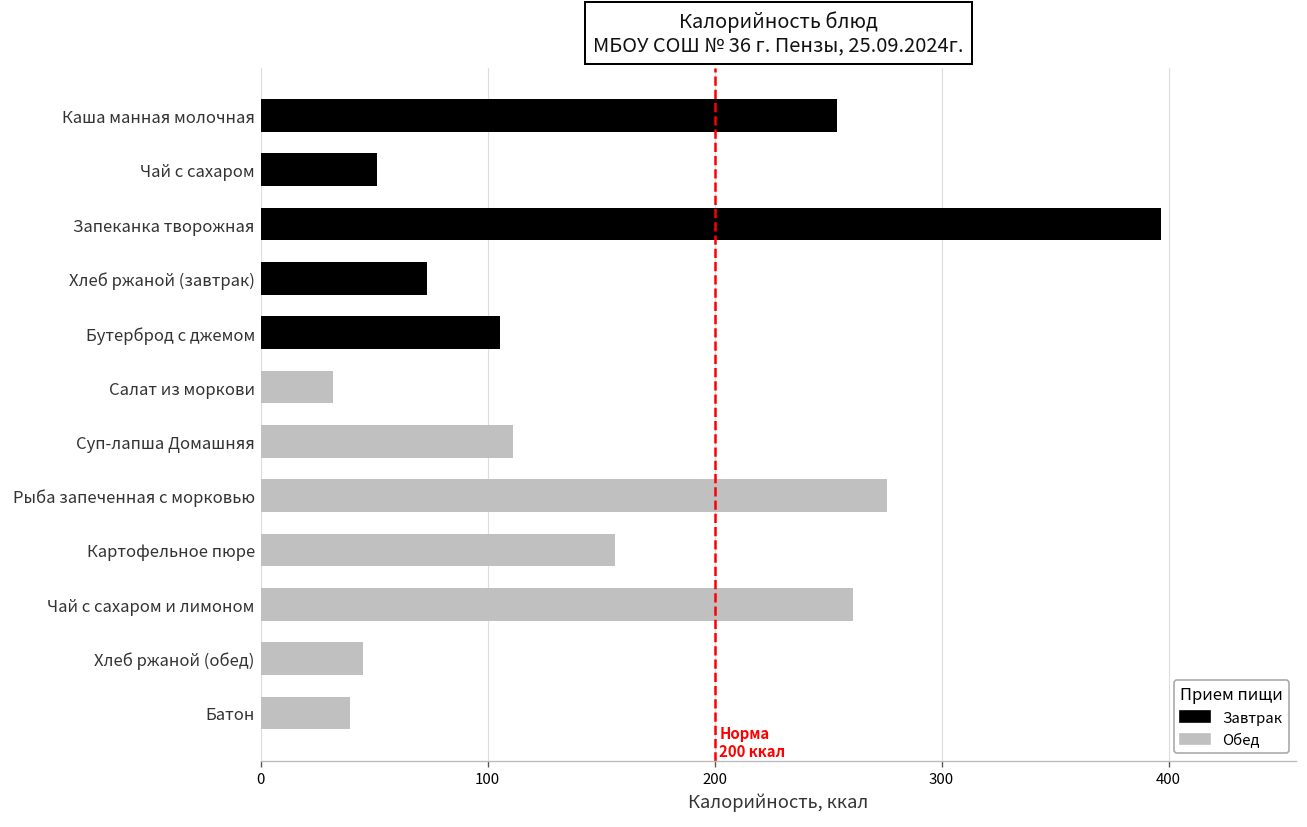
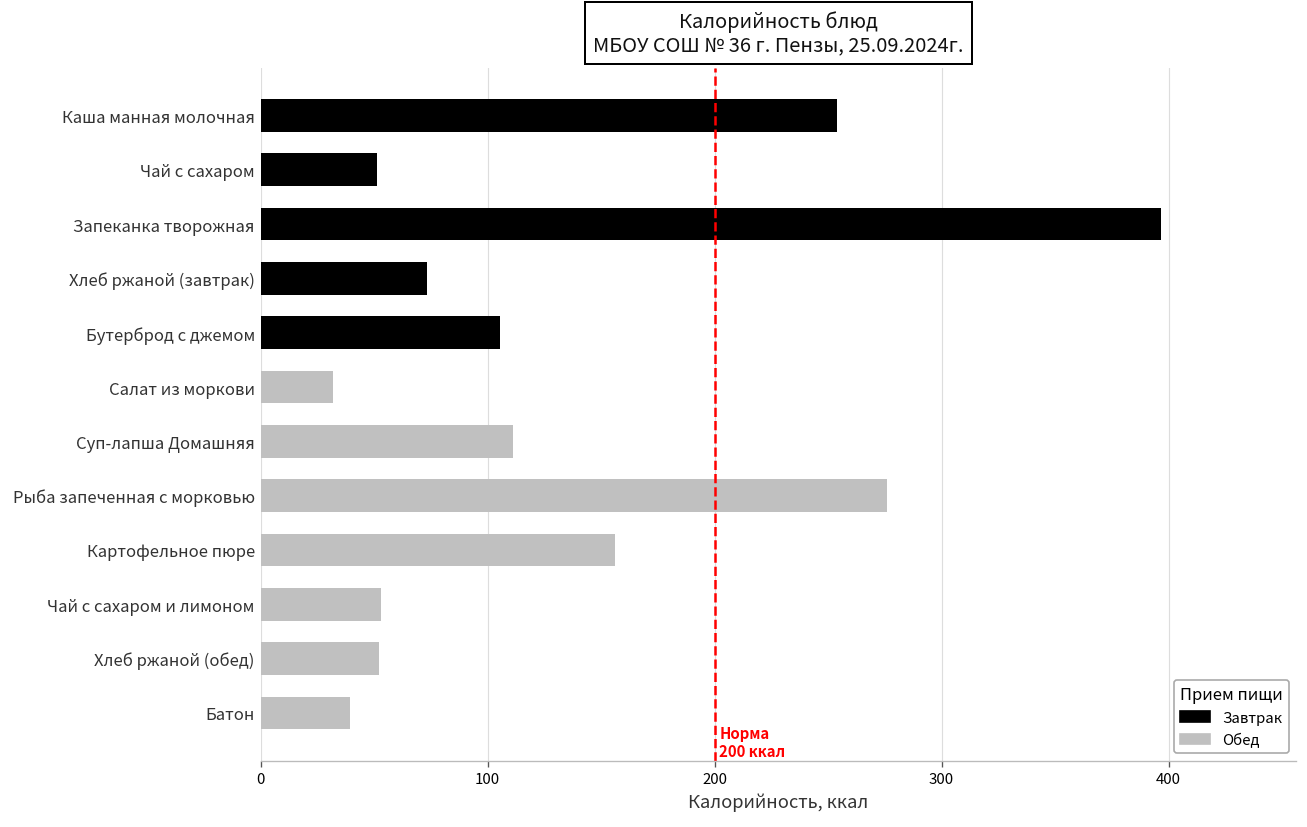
  {
    "Каша манная молочная": 254,
    "Чай с сахаром": 51,
    "Запеканка творожная": 397,
    "Хлеб ржаной (завтрак)": 73,
    "Бутерброд с джемом": 106,
    "Салат из моркови": 32,
    "Суп-лапша Домашняя": 111,
    "Рыба запеченная с морковью": 276,
    "Картофельное пюре": 156,
-   "Чай с сахаром и лимоном": 261,
-   "Хлеб ржаной (обед)": 45,
+   "Чай с сахаром и лимоном": 53,
+   "Хлеб ржаной (обед)": 52,
    "Батон": 39
  }
